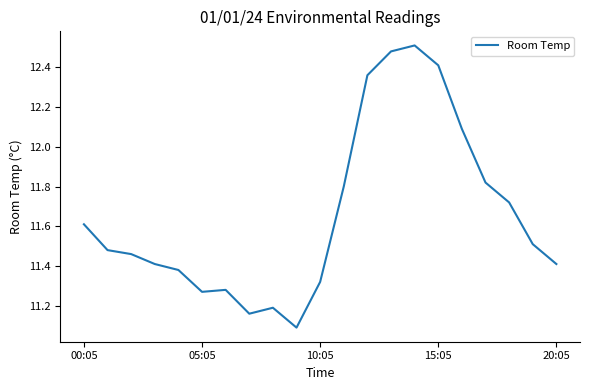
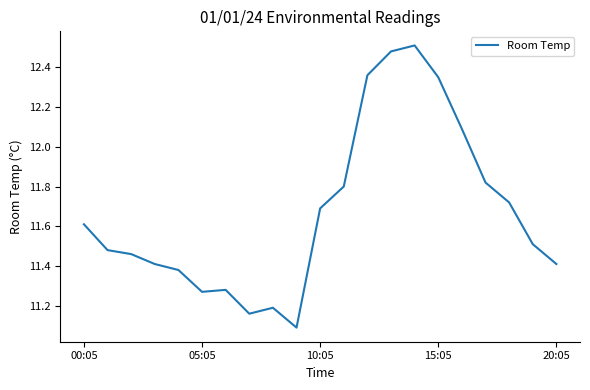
  {
    "00:05": 11.61,
    "05:05": 11.27,
-   "10:05": 11.32,
-   "15:05": 12.41,
+   "10:05": 11.69,
+   "15:05": 12.35,
    "20:05": 11.41
  }
